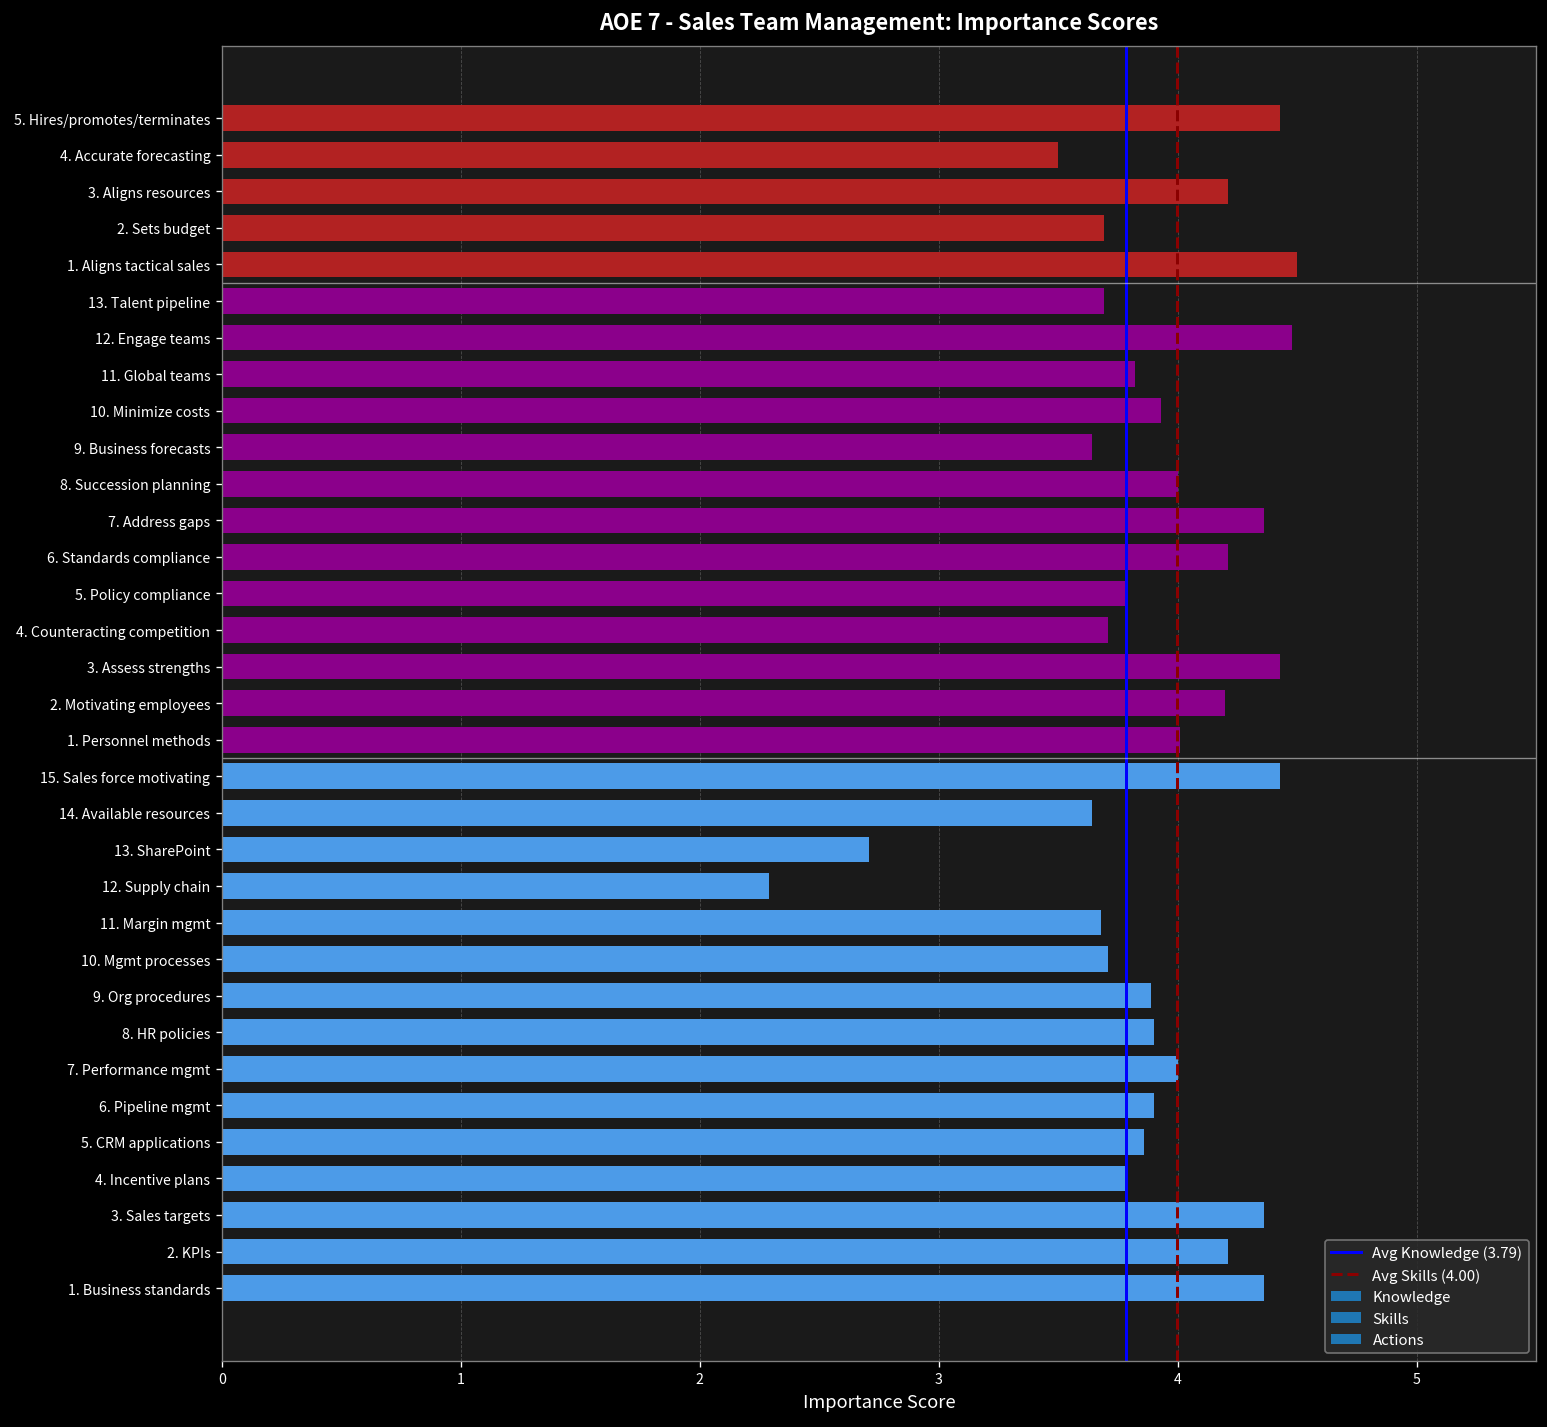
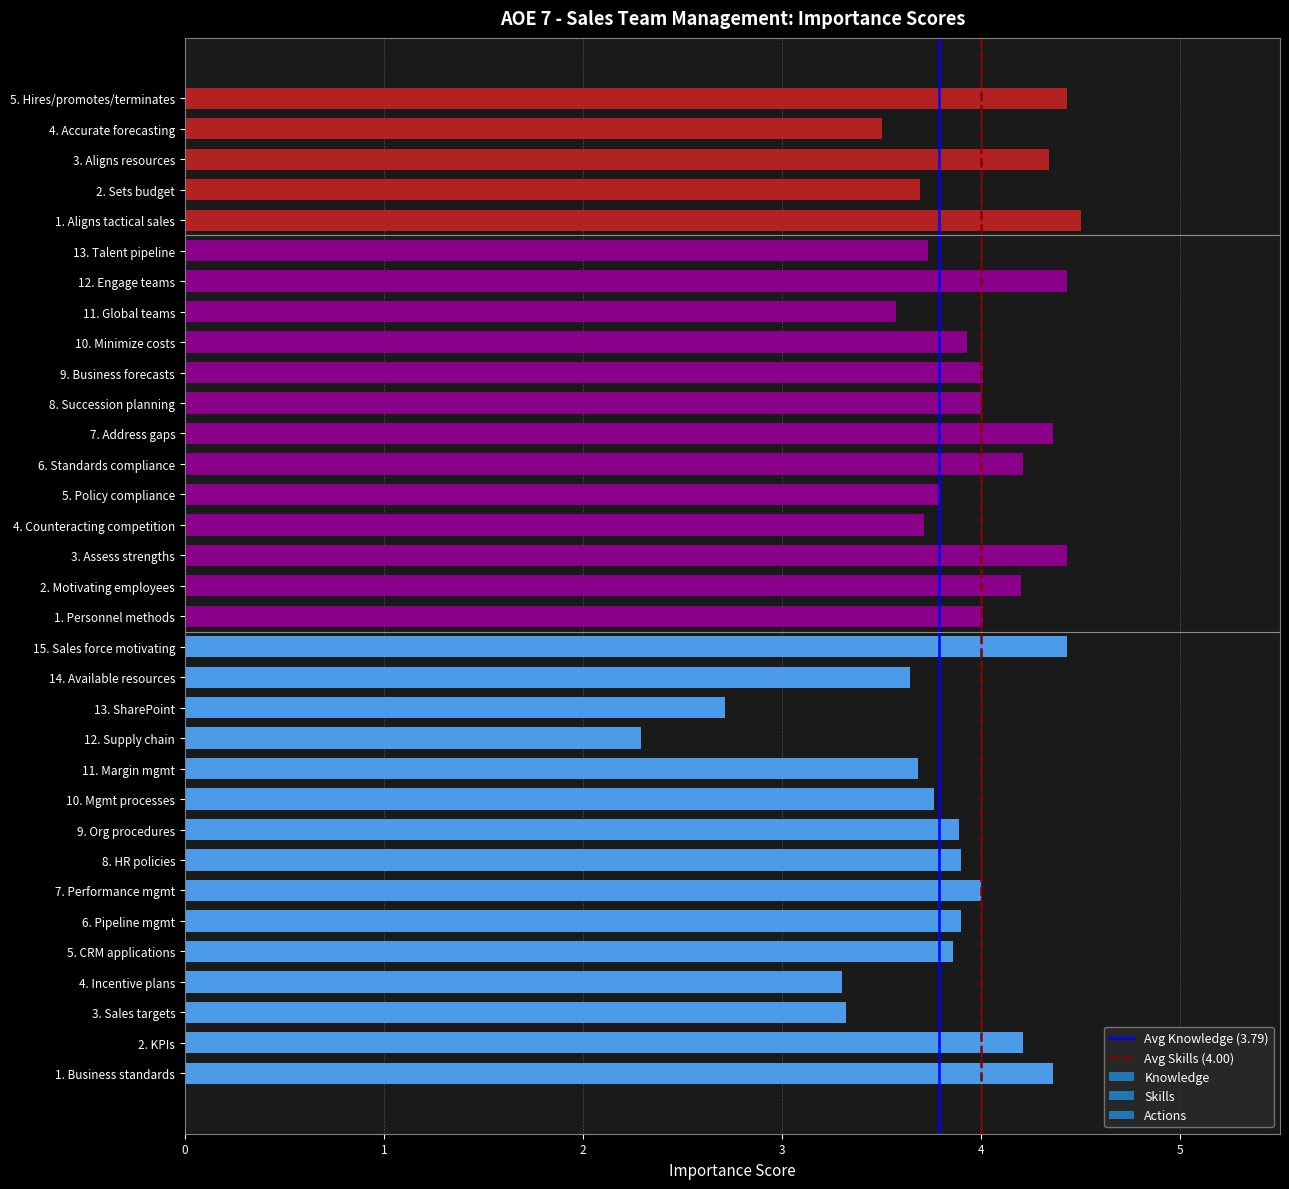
  {
    "5. Hires/promotes/terminates": 4.43,
    "4. Accurate forecasting": 3.50,
-   "3. Aligns resources": 4.21,
+   "3. Aligns resources": 4.34,
    "2. Sets budget": 3.69,
    "1. Aligns tactical sales": 4.50,
-   "13. Talent pipeline": 3.69,
-   "12. Engage teams": 4.48,
-   "11. Global teams": 3.82,
+   "13. Talent pipeline": 3.73,
+   "12. Engage teams": 4.43,
+   "11. Global teams": 3.57,
    "10. Minimize costs": 3.93,
-   "9. Business forecasts": 3.64,
+   "9. Business forecasts": 4.01,
    "8. Succession planning": 4.00,
    "7. Address gaps": 4.36,
    "6. Standards compliance": 4.21,
    "5. Policy compliance": 3.79,
    "4. Counteracting competition": 3.71,
    "3. Assess strengths": 4.43,
    "2. Motivating employees": 4.20,
    "1. Personnel methods": 4.01,
    "15. Sales force motivating": 4.43,
    "14. Available resources": 3.64,
    "13. SharePoint": 2.71,
    "12. Supply chain": 2.29,
    "11. Margin mgmt": 3.68,
-   "10. Mgmt processes": 3.71,
+   "10. Mgmt processes": 3.76,
    "9. Org procedures": 3.89,
    "8. HR policies": 3.90,
    "7. Performance mgmt": 4.00,
    "6. Pipeline mgmt": 3.90,
    "5. CRM applications": 3.86,
-   "4. Incentive plans": 3.79,
-   "3. Sales targets": 4.36,
+   "4. Incentive plans": 3.30,
+   "3. Sales targets": 3.32,
    "2. KPIs": 4.21,
    "1. Business standards": 4.36
  }
